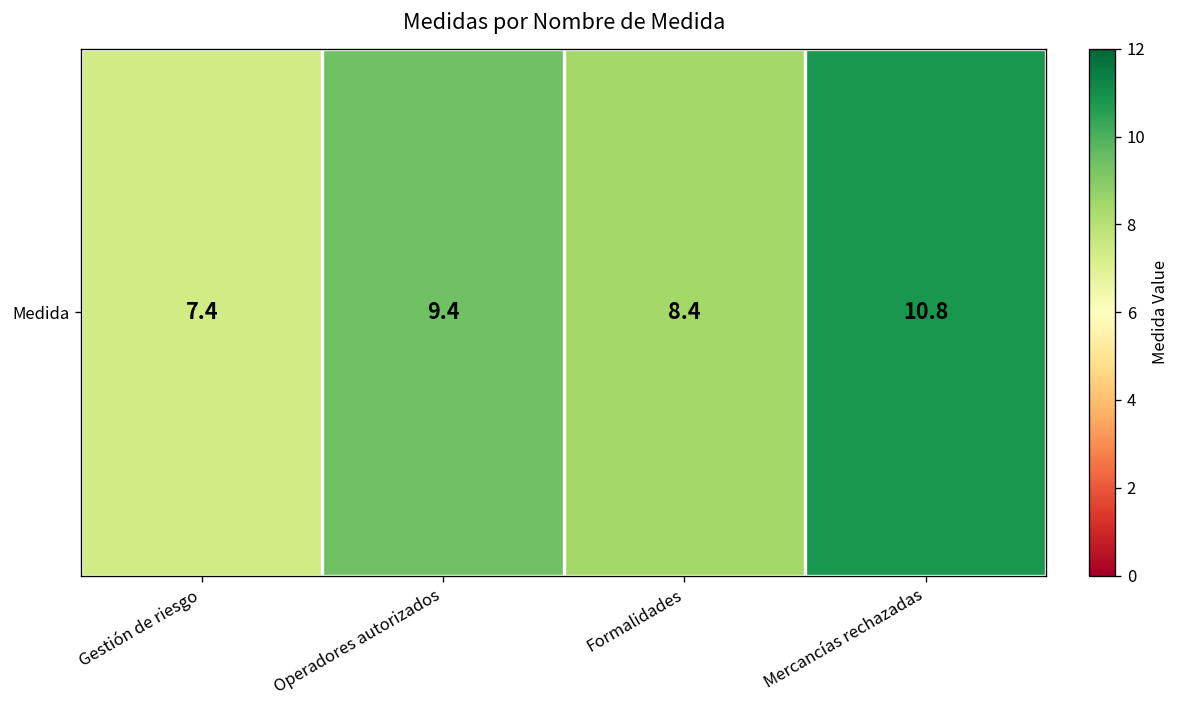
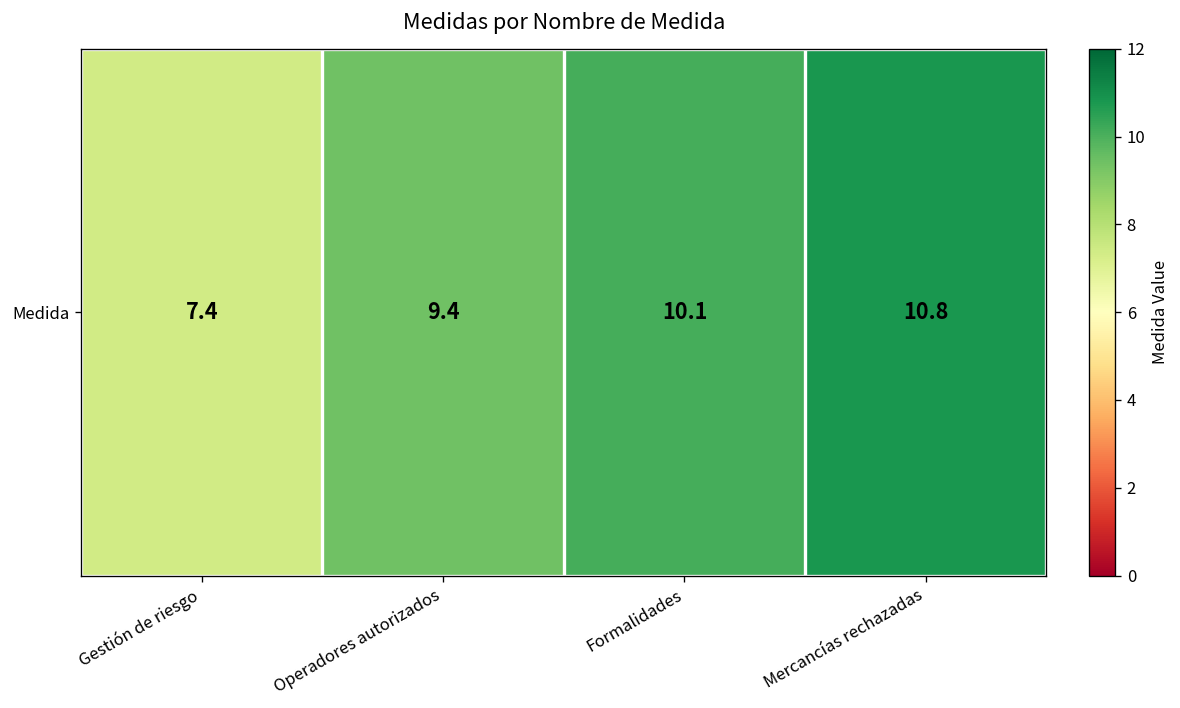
  {
    "Medida": {
      "Gestión de riesgo": 7.4,
      "Operadores autorizados": 9.4,
-     "Formalidades": 8.4,
+     "Formalidades": 10.1,
      "Mercancías rechazadas": 10.8
    }
  }
